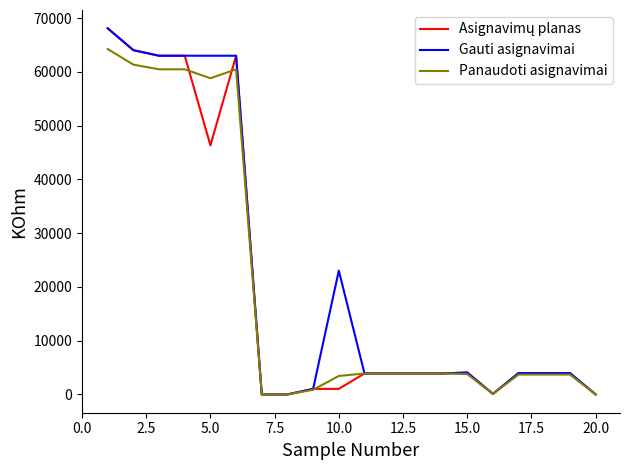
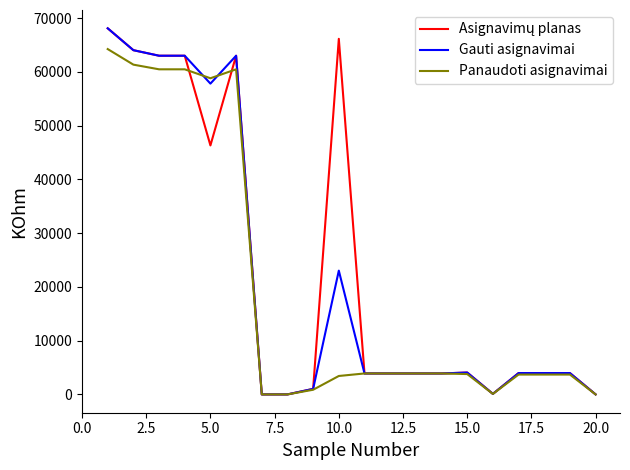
  {
    "Asignavimų planas": {
      "5.0": 46000,
-     "10.0": 1000
+     "10.0": 66000
    },
    "Gauti asignavimai": {
-     "5.0": 63000,
+     "5.0": 58000,
      "10.0": 23000
    },
    "Panaudoti asignavimai": {
      "5.0": 59000,
      "10.0": 3000
    }
  }
